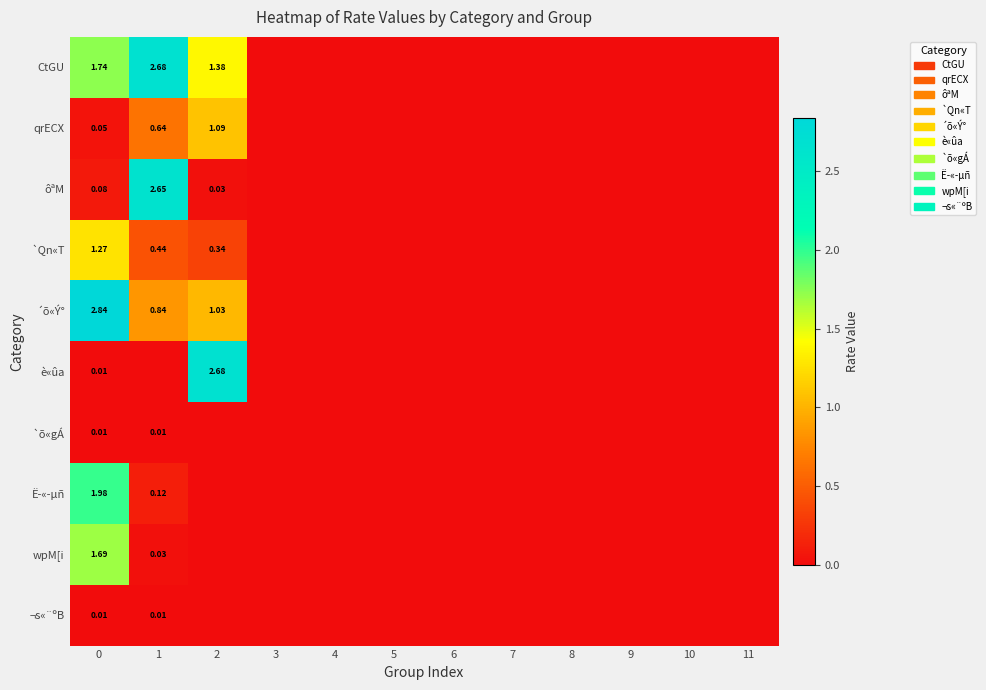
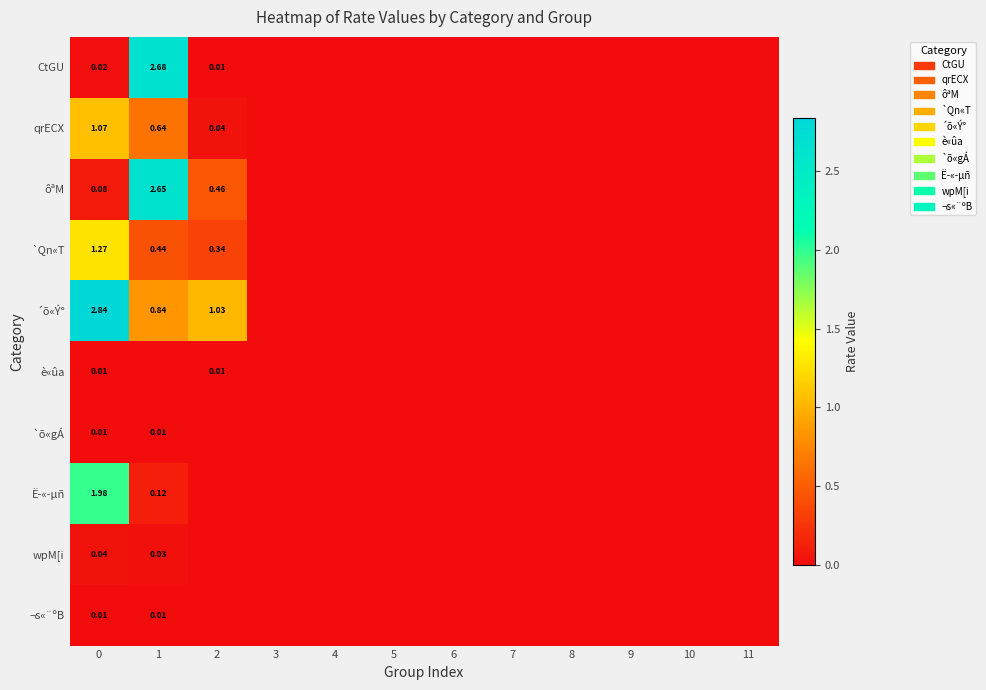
  {
    "CtGU": {
-     "0": 1.74,
+     "0": 0.02,
      "1": 2.68,
-     "2": 1.38
+     "2": 0.01
    },
    "qrECX": {
-     "0": 0.05,
+     "0": 1.07,
      "1": 0.64,
-     "2": 1.09
+     "2": 0.04
    },
    "ôªM": {
      "0": 0.08,
      "1": 2.65,
-     "2": 0.03
+     "2": 0.46
    },
    "`Qn«T": {
      "0": 1.27,
      "1": 0.44,
      "2": 0.34
    },
    "´õ«Ý°": {
      "0": 2.84,
      "1": 0.84,
      "2": 1.03
    },
    "è«ûa": {
      "0": 0.01,
-     "2": 2.68
+     "2": 0.01
    },
    "`õ«gÁ": {
      "0": 0.01,
      "1": 0.01
    },
    "Ë­«­µñ": {
      "0": 1.98,
      "1": 0.12
    },
    "wpM[i": {
-     "0": 1.69,
+     "0": 0.04,
      "1": 0.03
    },
    "¬s«¨ºB": {
      "0": 0.01,
      "1": 0.01
    }
  }
